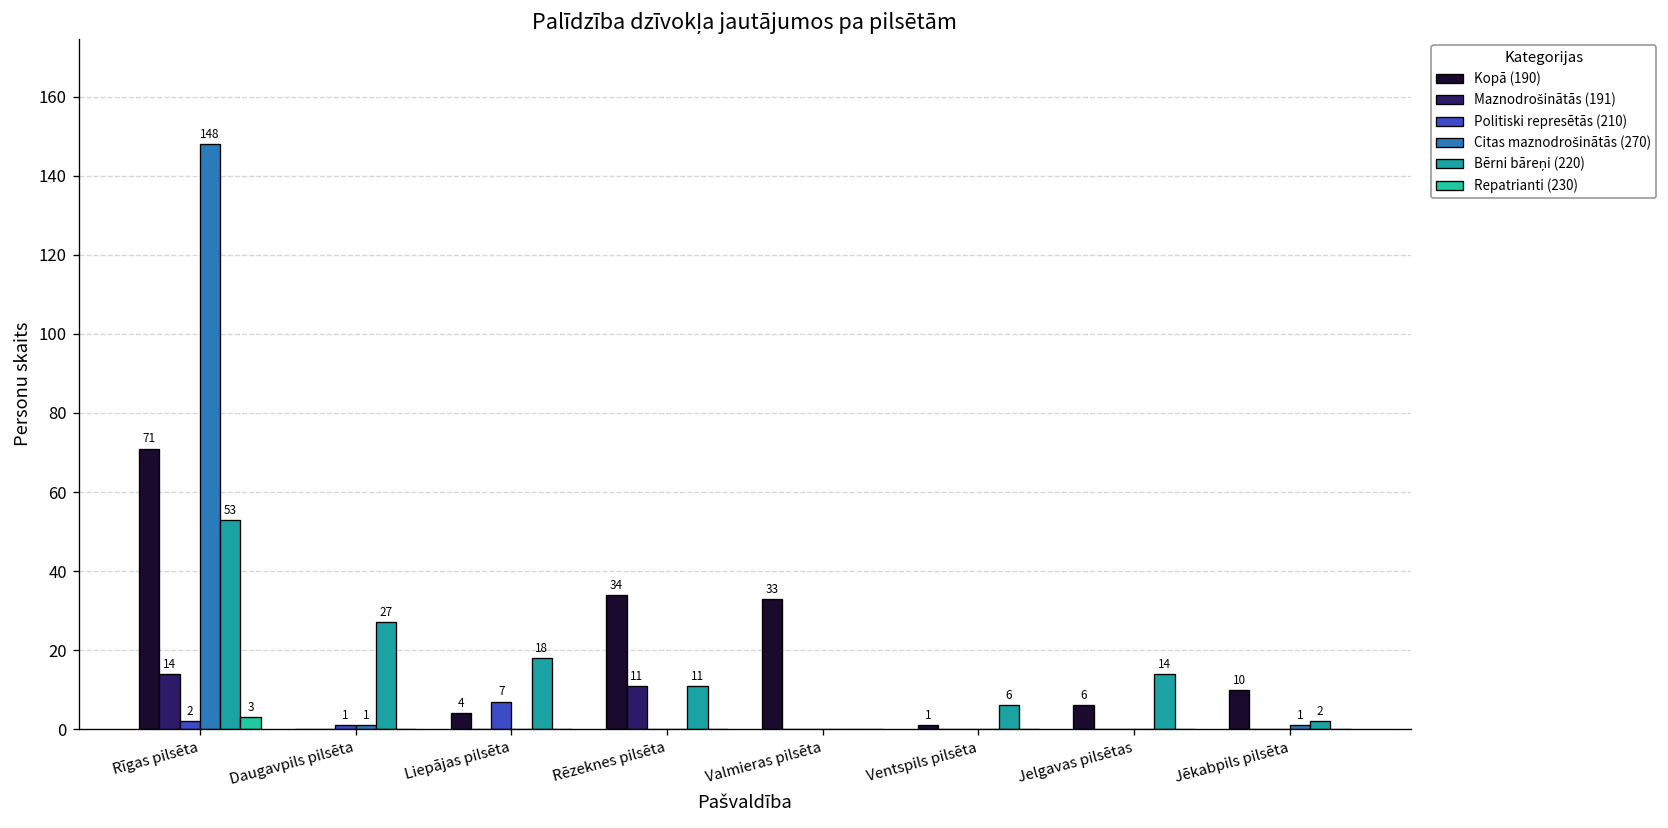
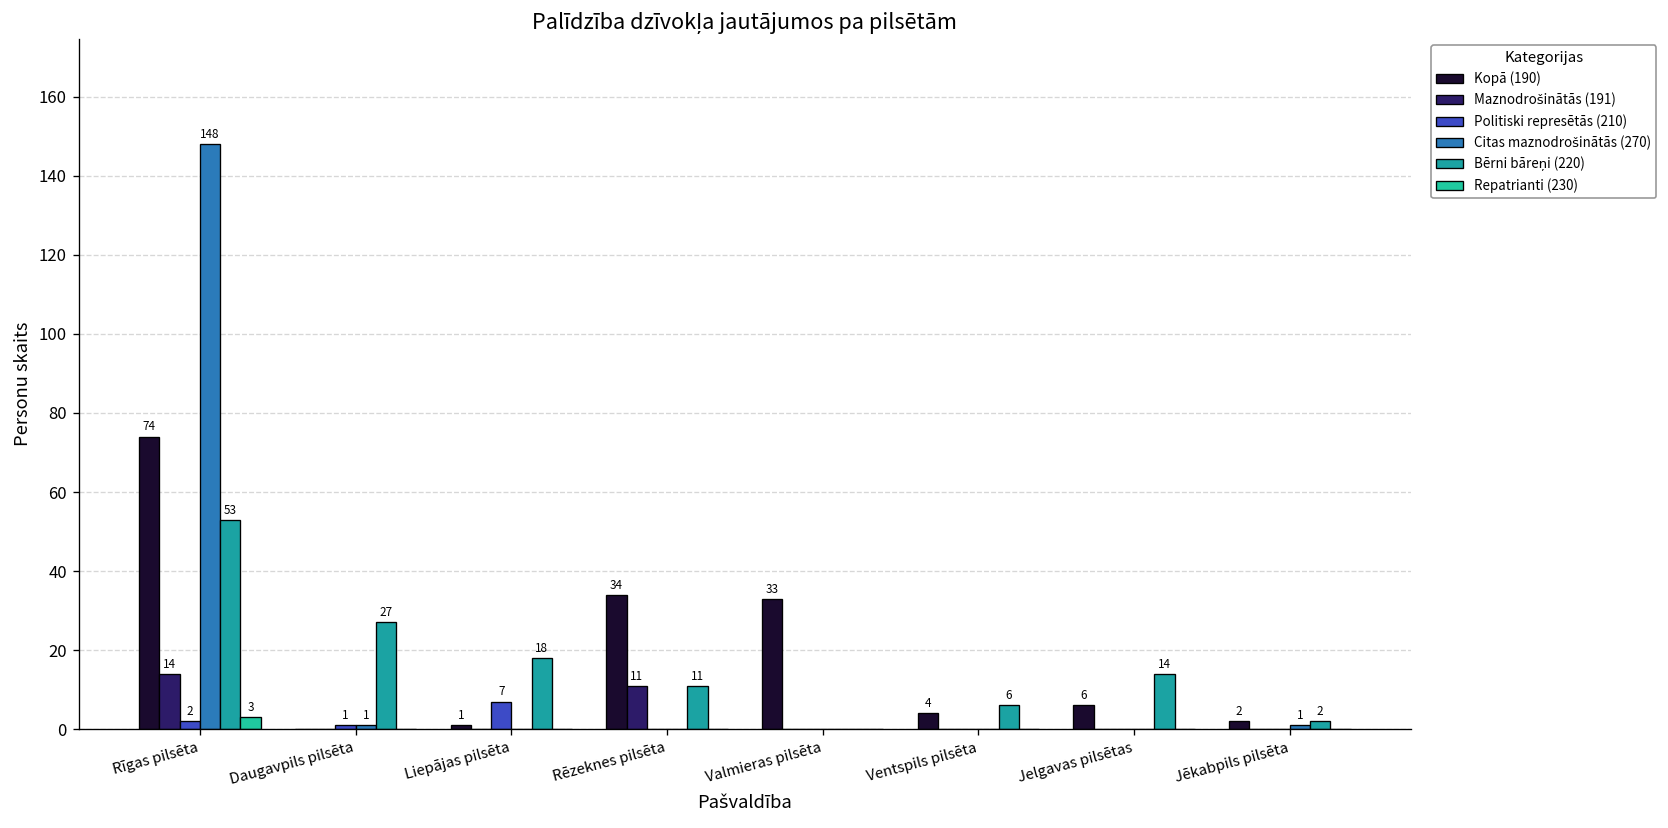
  {
    "Kopā (190)": {
-     "Rīgas pilsēta": 71,
-     "Liepājas pilsēta": 4,
+     "Rīgas pilsēta": 74,
+     "Liepājas pilsēta": 1,
      "Rēzeknes pilsēta": 34,
      "Valmieras pilsēta": 33,
-     "Ventspils pilsēta": 1,
+     "Ventspils pilsēta": 4,
      "Jelgavas pilsētas": 6,
-     "Jēkabpils pilsēta": 10
+     "Jēkabpils pilsēta": 2
    },
    "Maznodrošinātās (191)": {
      "Rīgas pilsēta": 14,
      "Rēzeknes pilsēta": 11
    }
  }
